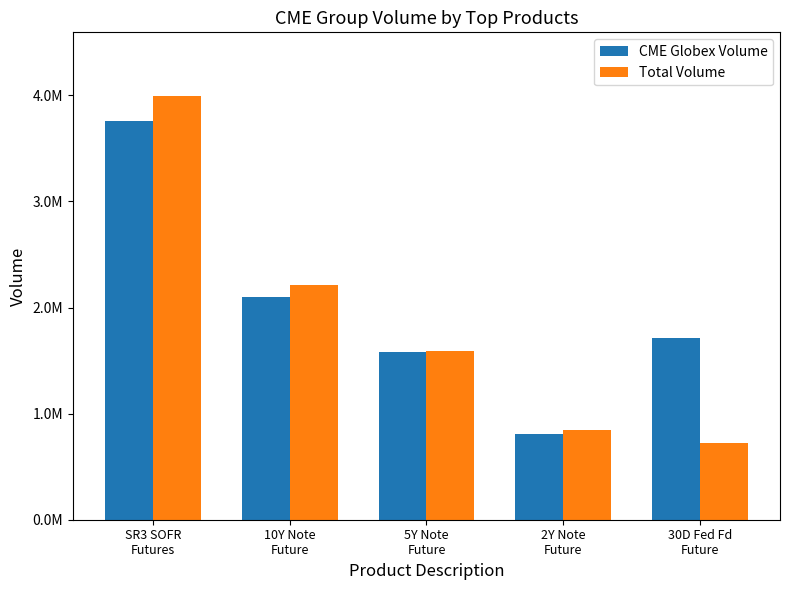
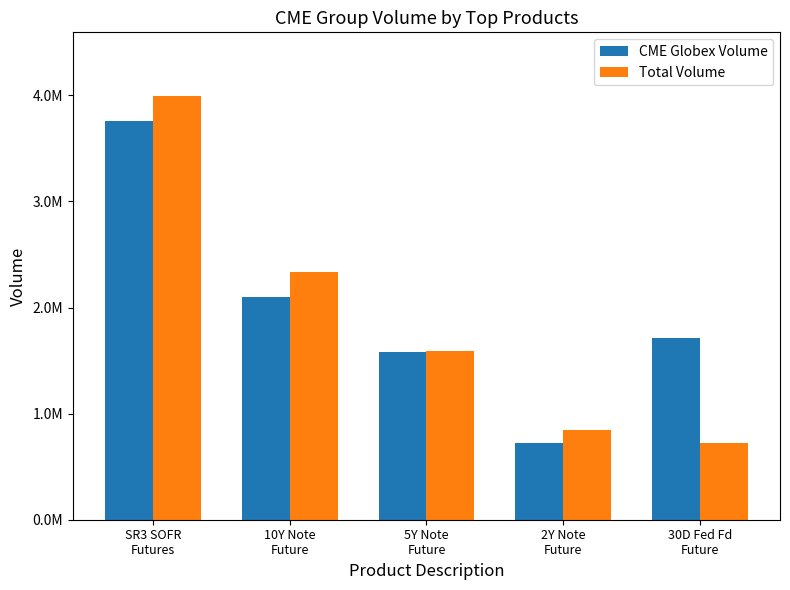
  {
    "CME Globex Volume": {
      "SR3 SOFR Futures": 3760000,
      "10Y Note Future": 2100000,
      "5Y Note Future": 1580000,
-     "2Y Note Future": 800000,
+     "2Y Note Future": 730000,
      "30D Fed Fd Future": 1710000
    },
    "Total Volume": {
      "SR3 SOFR Futures": 3990000,
-     "10Y Note Future": 2210000,
+     "10Y Note Future": 2340000,
      "5Y Note Future": 1590000,
      "2Y Note Future": 850000,
      "30D Fed Fd Future": 730000
    }
  }
